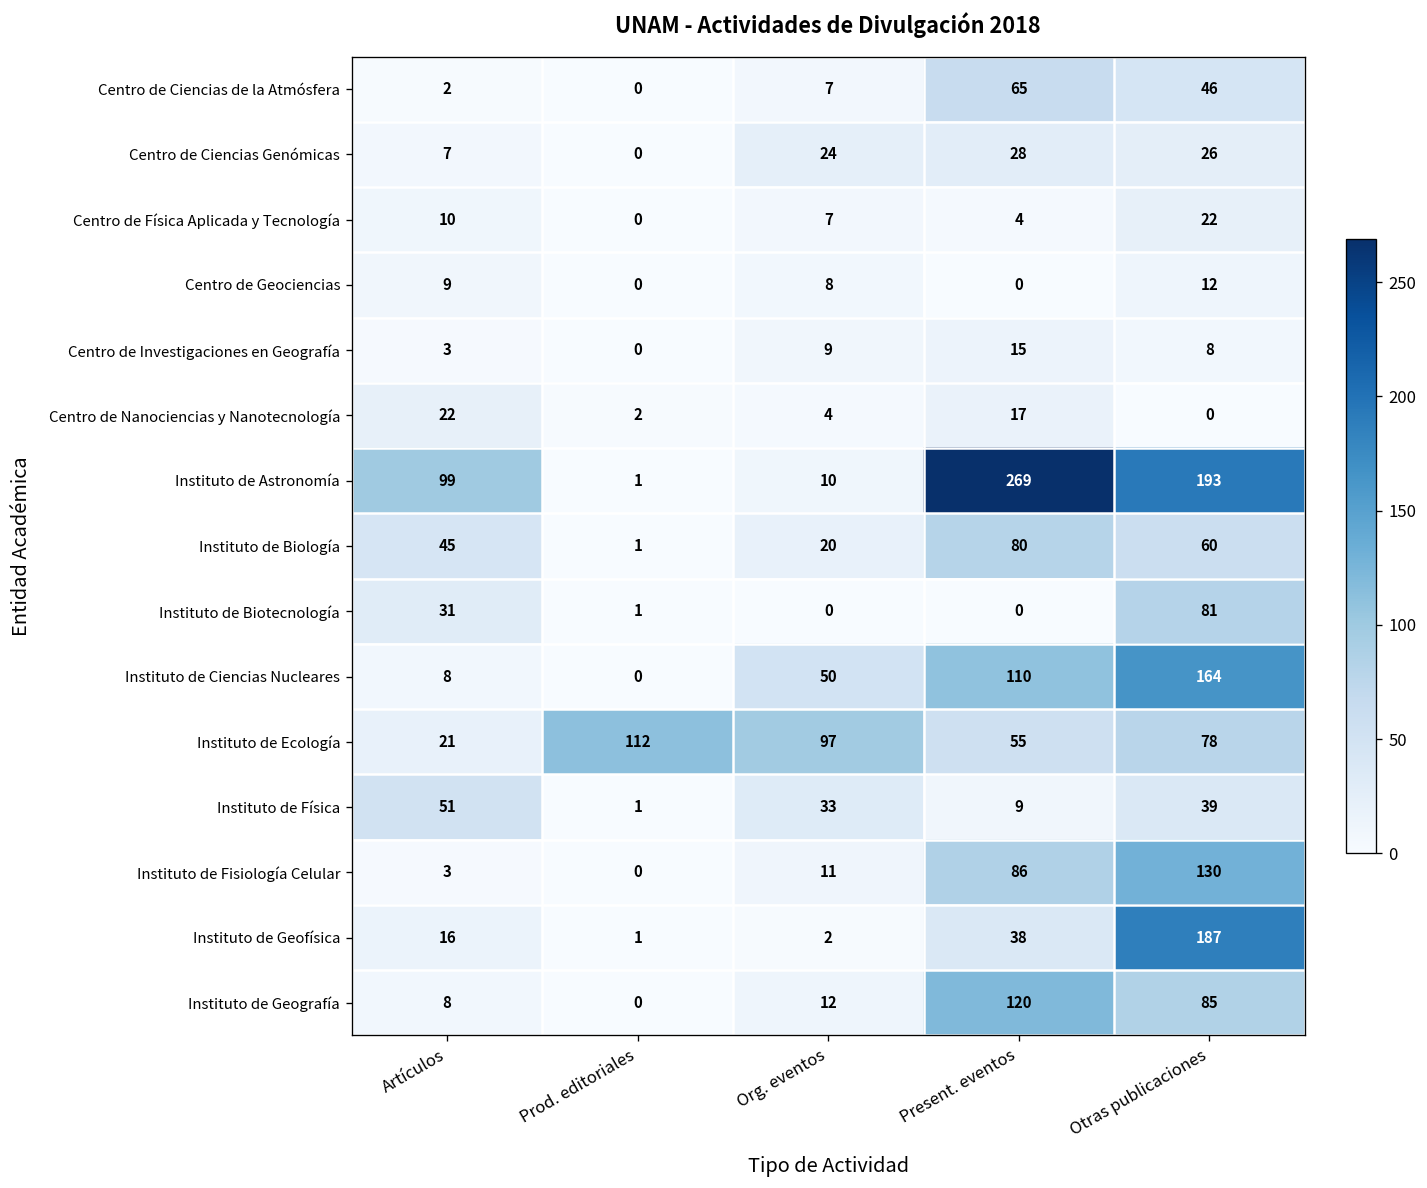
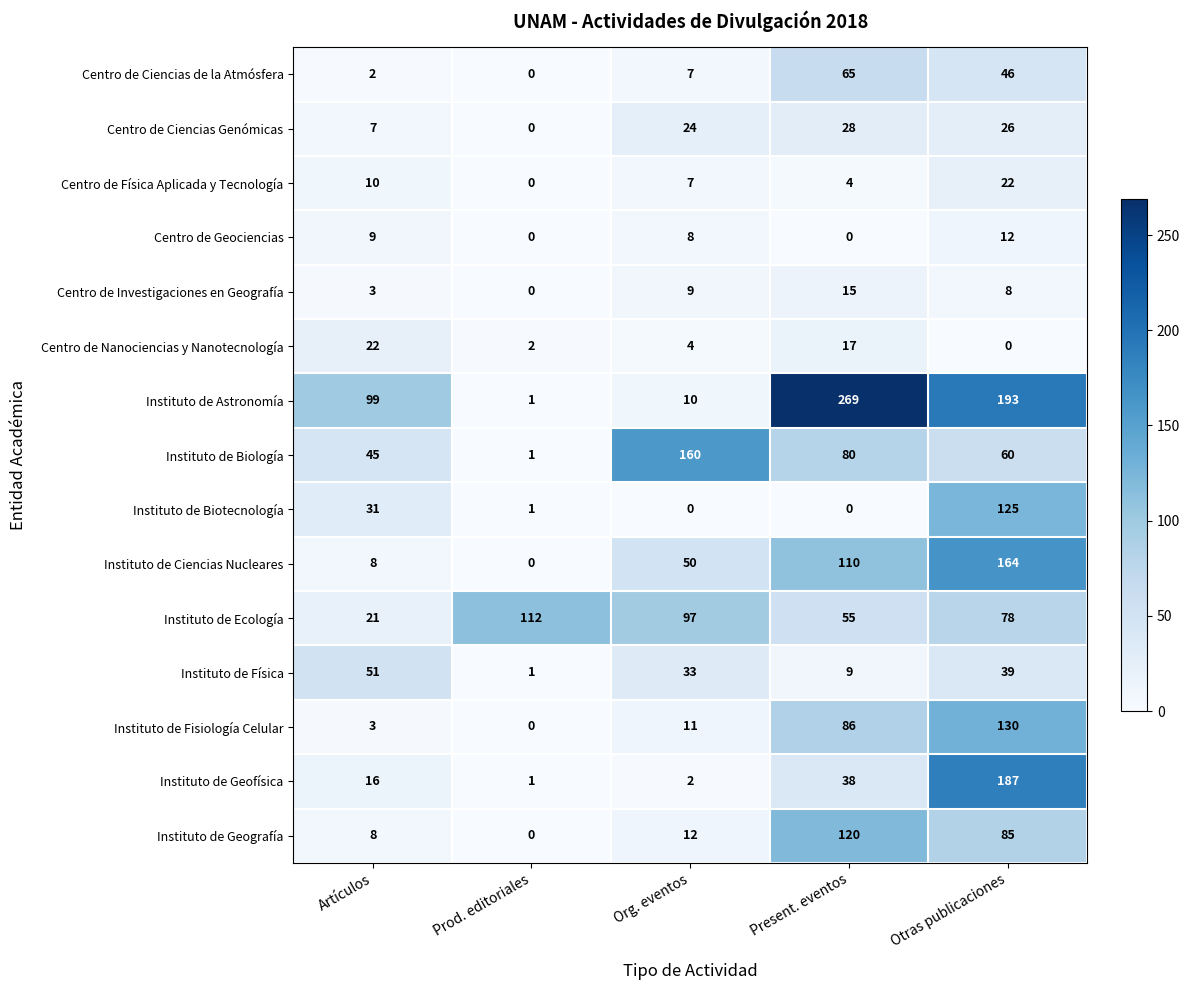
  {
    "Centro de Ciencias de la Atmósfera": {
      "Artículos": 2,
      "Prod. editoriales": 0,
      "Org. eventos": 7,
      "Present. eventos": 65,
      "Otras publicaciones": 46
    },
    "Centro de Ciencias Genómicas": {
      "Artículos": 7,
      "Prod. editoriales": 0,
      "Org. eventos": 24,
      "Present. eventos": 28,
      "Otras publicaciones": 26
    },
    "Centro de Física Aplicada y Tecnología": {
      "Artículos": 10,
      "Prod. editoriales": 0,
      "Org. eventos": 7,
      "Present. eventos": 4,
      "Otras publicaciones": 22
    },
    "Centro de Geociencias": {
      "Artículos": 9,
      "Prod. editoriales": 0,
      "Org. eventos": 8,
      "Present. eventos": 0,
      "Otras publicaciones": 12
    },
    "Centro de Investigaciones en Geografía": {
      "Artículos": 3,
      "Prod. editoriales": 0,
      "Org. eventos": 9,
      "Present. eventos": 15,
      "Otras publicaciones": 8
    },
    "Centro de Nanociencias y Nanotecnología": {
      "Artículos": 22,
      "Prod. editoriales": 2,
      "Org. eventos": 4,
      "Present. eventos": 17,
      "Otras publicaciones": 0
    },
    "Instituto de Astronomía": {
      "Artículos": 99,
      "Prod. editoriales": 1,
      "Org. eventos": 10,
      "Present. eventos": 269,
      "Otras publicaciones": 193
    },
    "Instituto de Biología": {
      "Artículos": 45,
      "Prod. editoriales": 1,
-     "Org. eventos": 20,
+     "Org. eventos": 160,
      "Present. eventos": 80,
      "Otras publicaciones": 60
    },
    "Instituto de Biotecnología": {
      "Artículos": 31,
      "Prod. editoriales": 1,
      "Org. eventos": 0,
      "Present. eventos": 0,
-     "Otras publicaciones": 81
+     "Otras publicaciones": 125
    },
    "Instituto de Ciencias Nucleares": {
      "Artículos": 8,
      "Prod. editoriales": 0,
      "Org. eventos": 50,
      "Present. eventos": 110,
      "Otras publicaciones": 164
    },
    "Instituto de Ecología": {
      "Artículos": 21,
      "Prod. editoriales": 112,
      "Org. eventos": 97,
      "Present. eventos": 55,
      "Otras publicaciones": 78
    },
    "Instituto de Física": {
      "Artículos": 51,
      "Prod. editoriales": 1,
      "Org. eventos": 33,
      "Present. eventos": 9,
      "Otras publicaciones": 39
    },
    "Instituto de Fisiología Celular": {
      "Artículos": 3,
      "Prod. editoriales": 0,
      "Org. eventos": 11,
      "Present. eventos": 86,
      "Otras publicaciones": 130
    },
    "Instituto de Geofísica": {
      "Artículos": 16,
      "Prod. editoriales": 1,
      "Org. eventos": 2,
      "Present. eventos": 38,
      "Otras publicaciones": 187
    },
    "Instituto de Geografía": {
      "Artículos": 8,
      "Prod. editoriales": 0,
      "Org. eventos": 12,
      "Present. eventos": 120,
      "Otras publicaciones": 85
    }
  }
